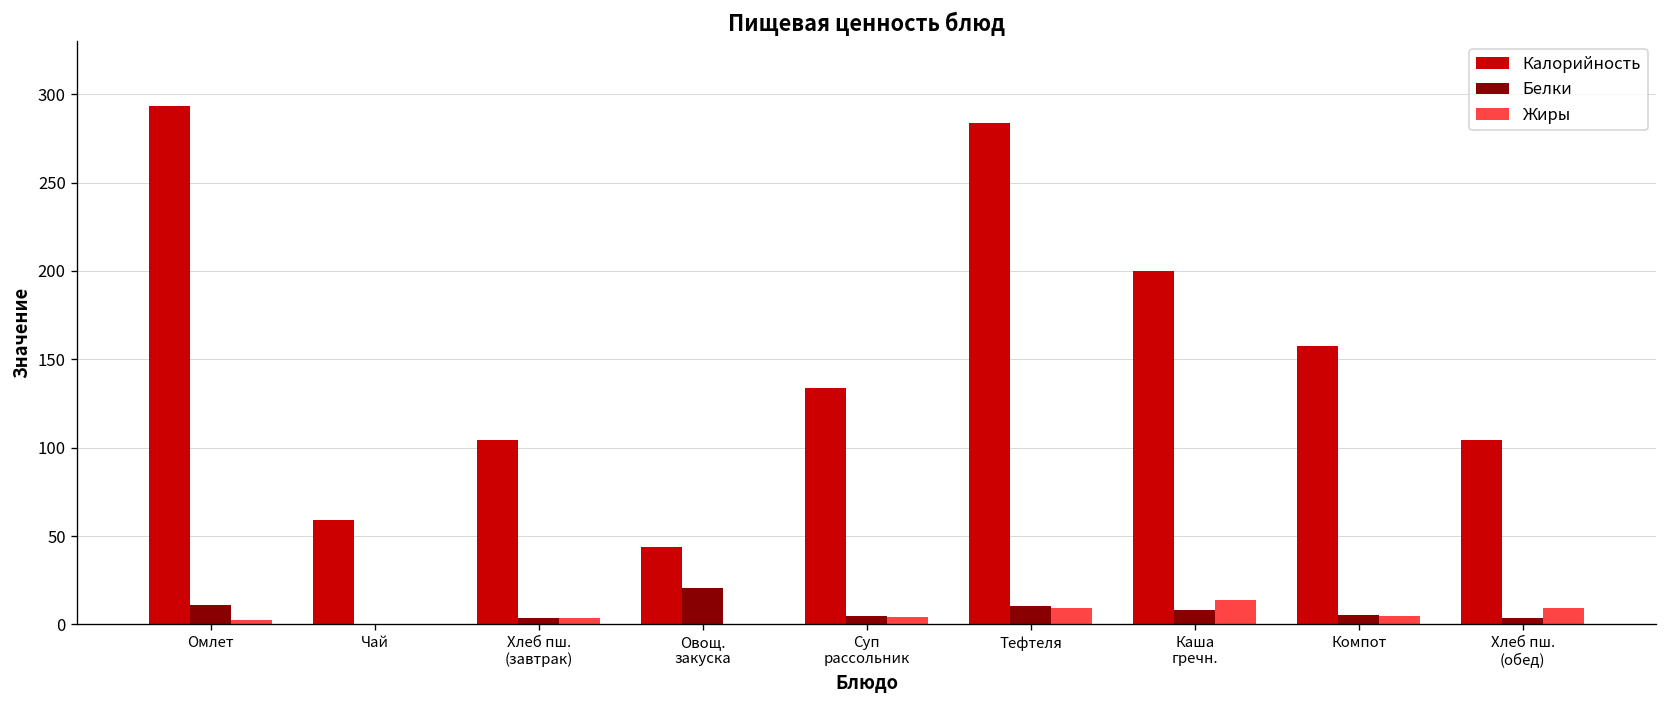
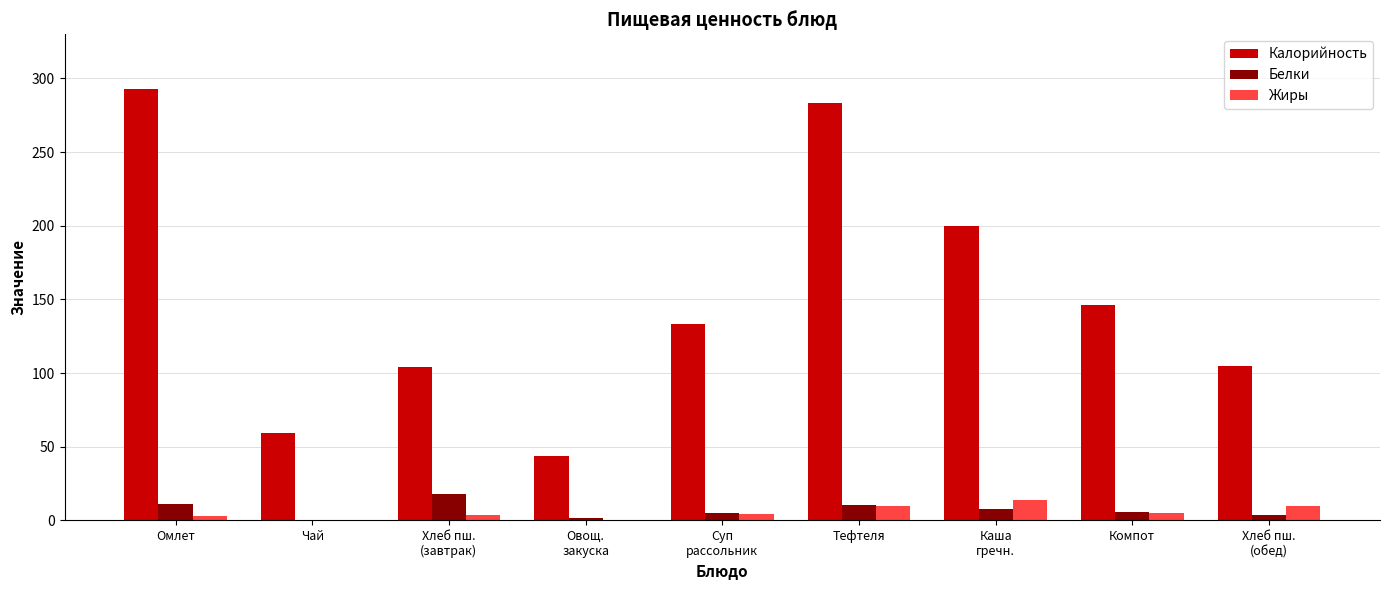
  {
    "Калорийность": {
      "Омлет": 293,
      "Чай": 59,
      "Хлеб пш. (завтрак)": 104,
      "Овощ. закуска": 44,
      "Суп рассольник": 134,
      "Тефтеля": 284,
      "Каша гречн.": 200,
-     "Компот": 158,
+     "Компот": 146,
      "Хлеб пш. (обед)": 105
    },
    "Белки": {
      "Омлет": 11,
-     "Хлеб пш. (завтрак)": 4,
-     "Овощ. закуска": 21,
+     "Хлеб пш. (завтрак)": 18,
+     "Овощ. закуска": 1,
      "Суп рассольник": 5,
      "Тефтеля": 11,
      "Каша гречн.": 8,
      "Компот": 5,
      "Хлеб пш. (обед)": 4
    },
    "Жиры": {
      "Омлет": 3,
      "Чай": 0,
      "Хлеб пш. (завтрак)": 3,
      "Овощ. закуска": 0,
      "Суп рассольник": 4,
      "Тефтеля": 9,
      "Каша гречн.": 14,
      "Компот": 5,
      "Хлеб пш. (обед)": 10
    }
  }
